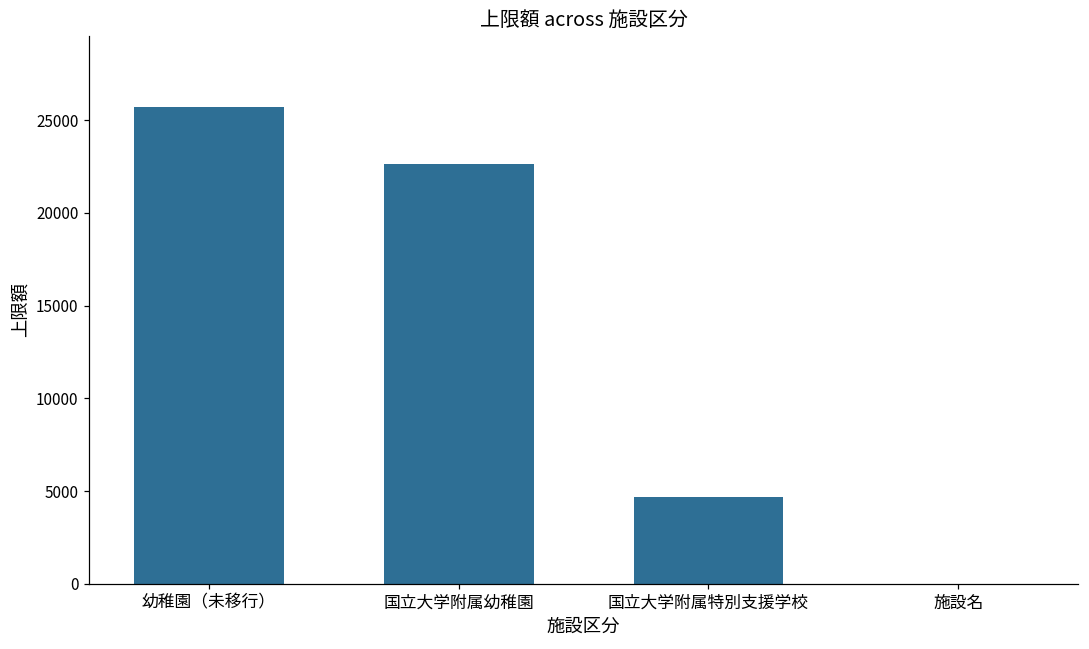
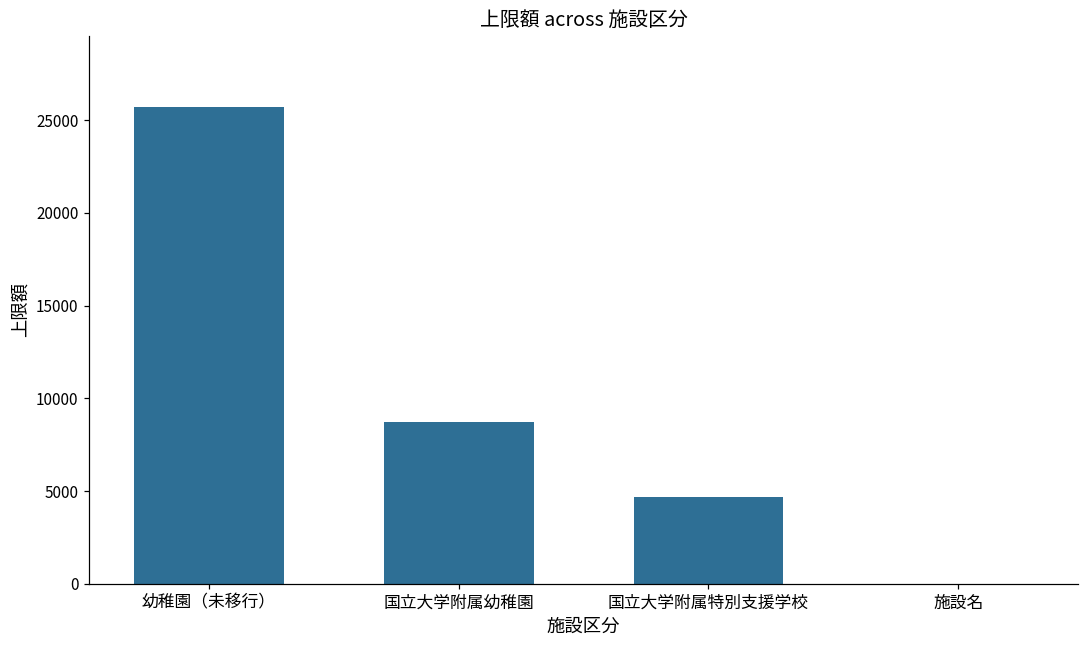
  {
    "幼稚園（未移行）": 25700,
-   "国立大学附属幼稚園": 22600,
+   "国立大学附属幼稚園": 8700,
    "国立大学附属特別支援学校": 4700,
    "施設名": 0
  }
